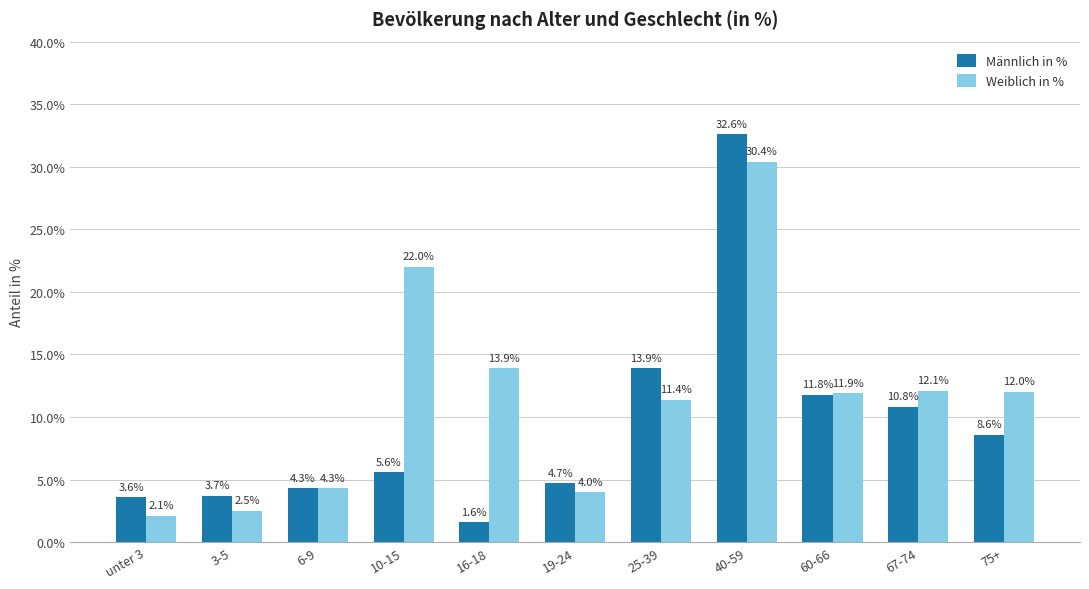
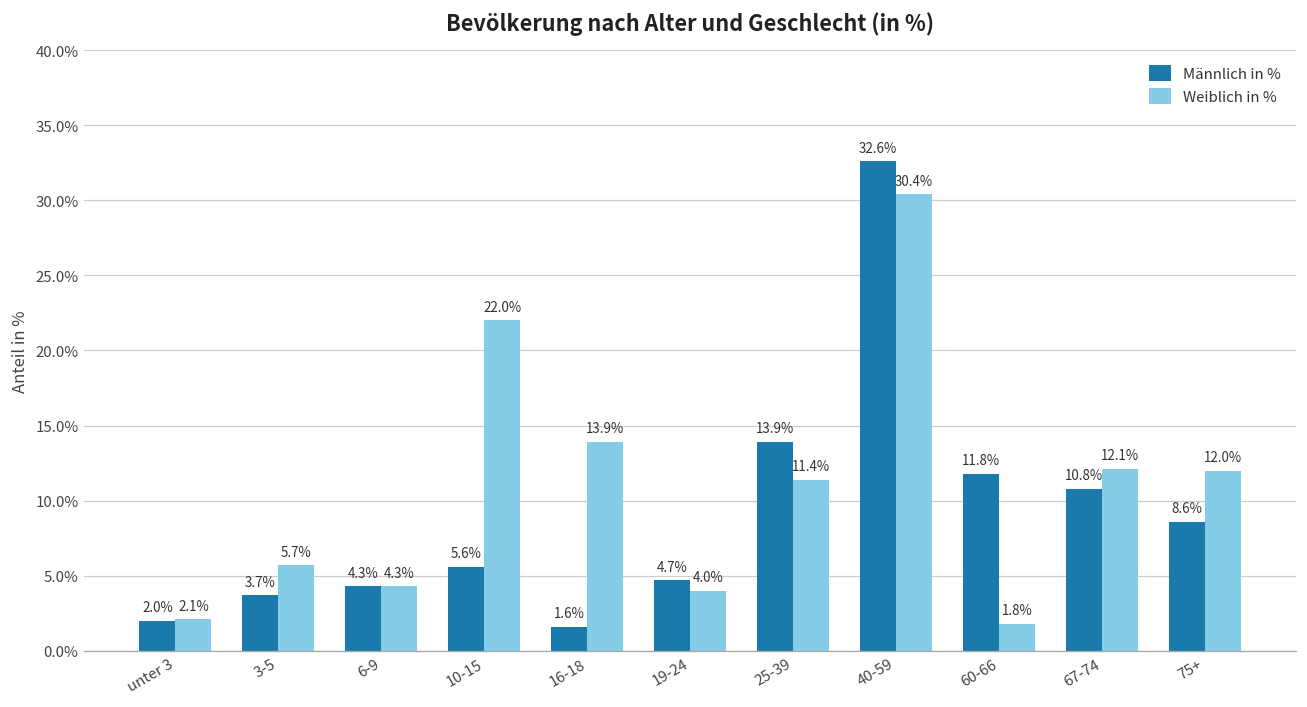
  {
    "Männlich in %": {
-     "unter 3": "3.6%",
+     "unter 3": "2.0%",
      "3-5": "3.7%",
      "6-9": "4.3%",
      "10-15": "5.6%",
      "16-18": "1.6%",
      "19-24": "4.7%",
      "25-39": "13.9%",
      "40-59": "32.6%",
      "60-66": "11.8%",
      "67-74": "10.8%",
      "75+": "8.6%"
    },
    "Weiblich in %": {
      "unter 3": "2.1%",
-     "3-5": "2.5%",
+     "3-5": "5.7%",
      "6-9": "4.3%",
      "10-15": "22.0%",
      "16-18": "13.9%",
      "19-24": "4.0%",
      "25-39": "11.4%",
      "40-59": "30.4%",
-     "60-66": "11.9%",
+     "60-66": "1.8%",
      "67-74": "12.1%",
      "75+": "12.0%"
    }
  }
